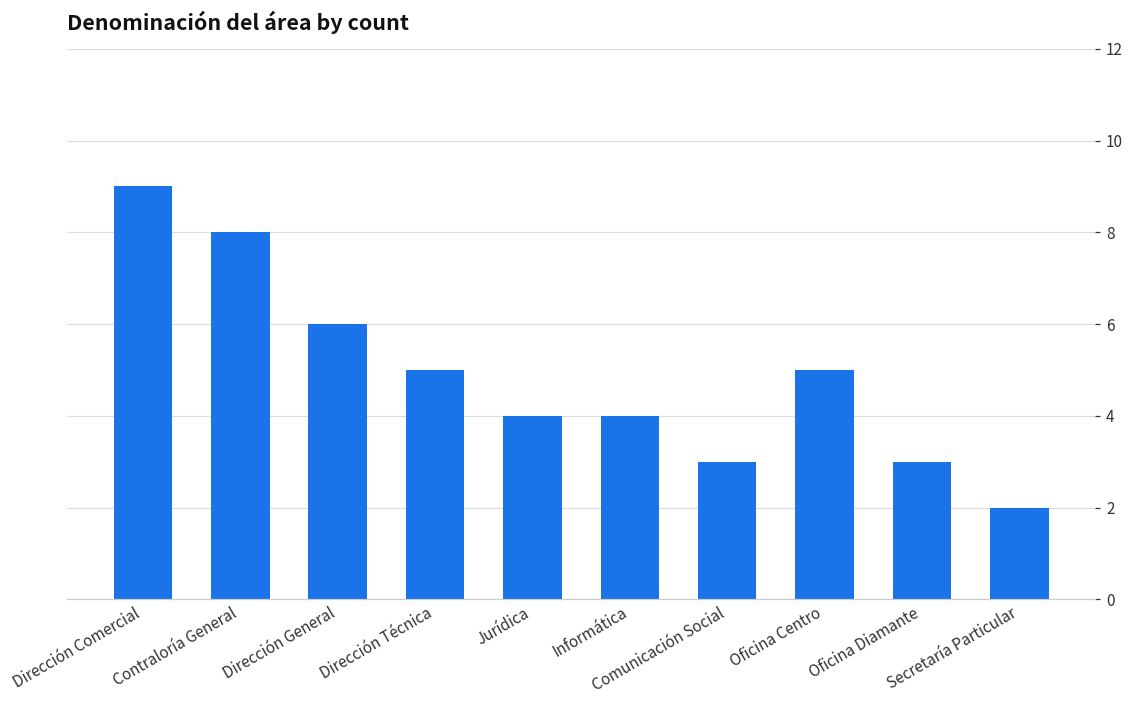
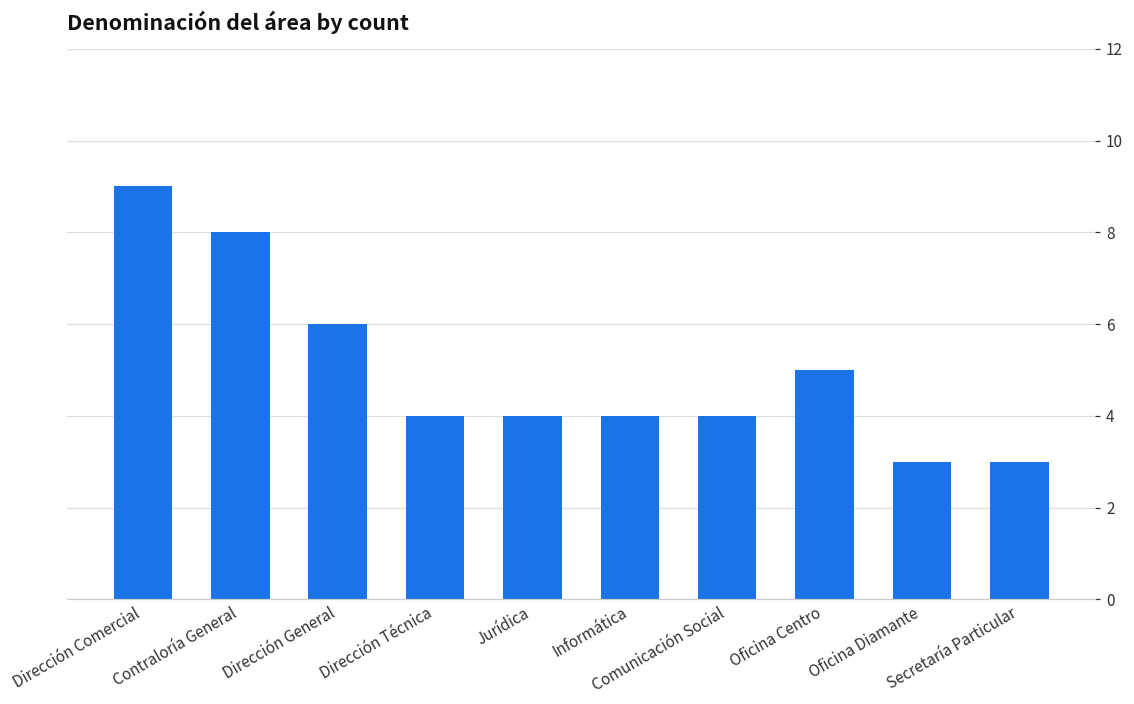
  {
    "Dirección Comercial": 9,
    "Contraloría General": 8,
    "Dirección General": 6,
-   "Dirección Técnica": 5,
+   "Dirección Técnica": 4,
    "Jurídica": 4,
    "Informática": 4,
-   "Comunicación Social": 3,
+   "Comunicación Social": 4,
    "Oficina Centro": 5,
    "Oficina Diamante": 3,
-   "Secretaría Particular": 2
+   "Secretaría Particular": 3
  }
